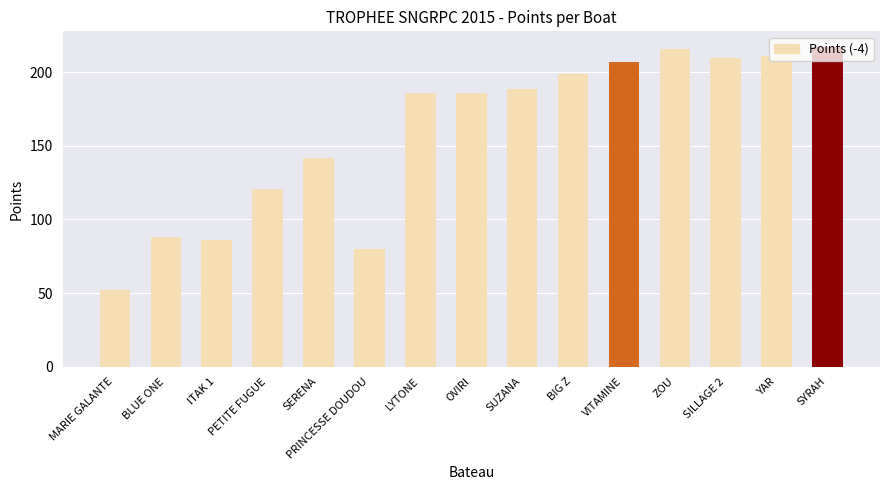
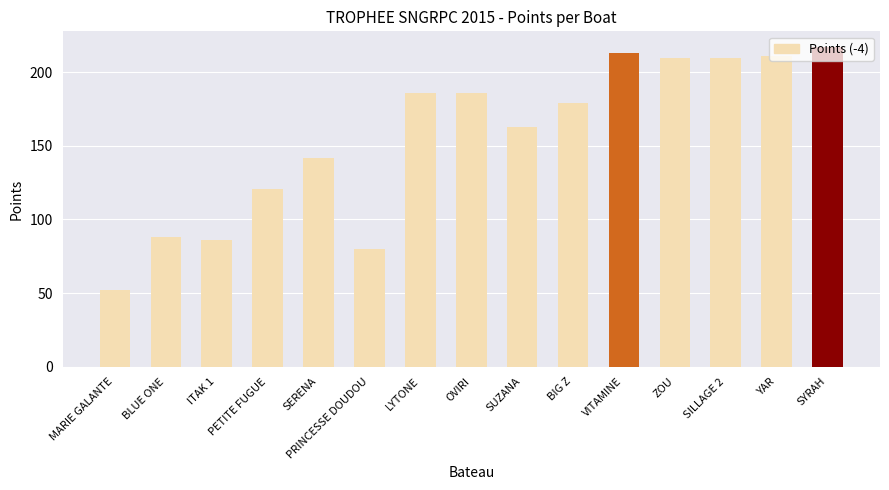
  {
    "MARIE GALANTE": 52,
    "BLUE ONE": 88,
    "ITAK 1": 86,
    "PETITE FUGUE": 121,
    "SERENA": 142,
    "PRINCESSE DOUDOU": 80,
    "LYTONE": 186,
    "OVIRI": 186,
-   "SUZANA": 189,
-   "BIG Z": 199,
-   "VITAMINE": 207,
-   "ZOU": 216,
+   "SUZANA": 163,
+   "BIG Z": 179,
+   "VITAMINE": 213,
+   "ZOU": 210,
    "SILLAGE 2": 210
  }
